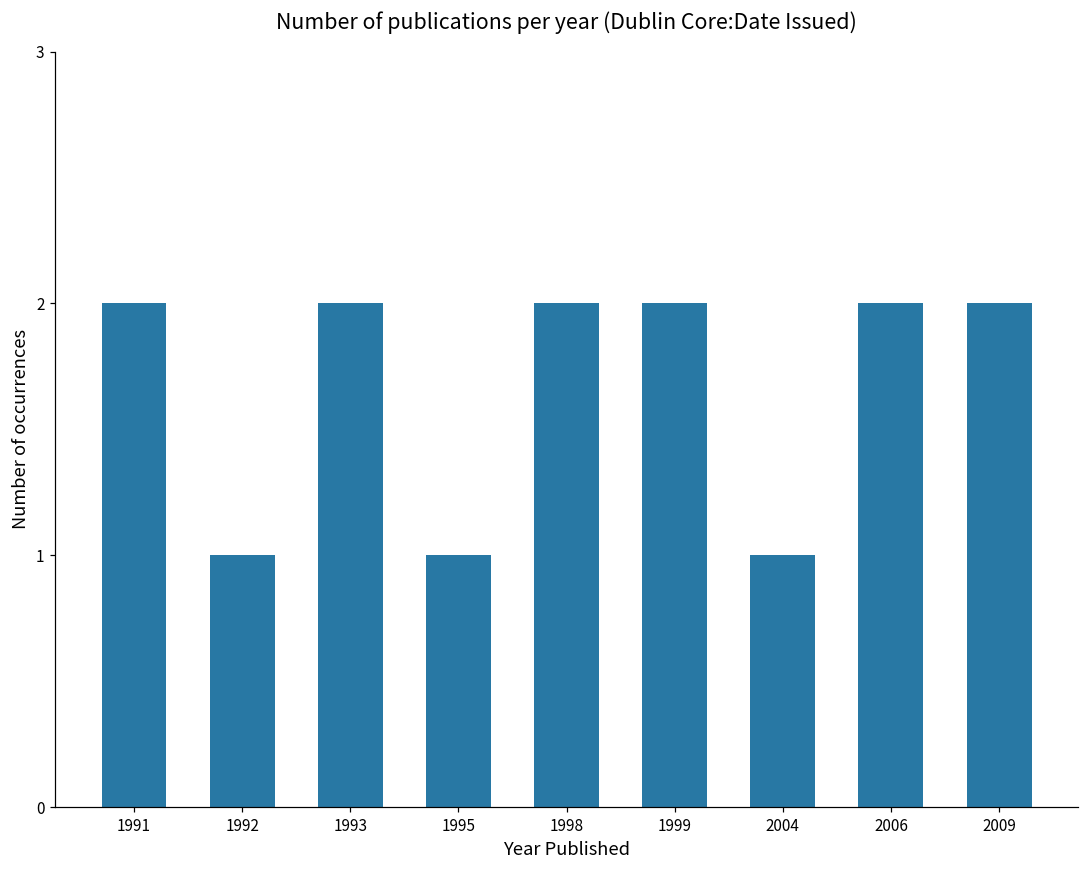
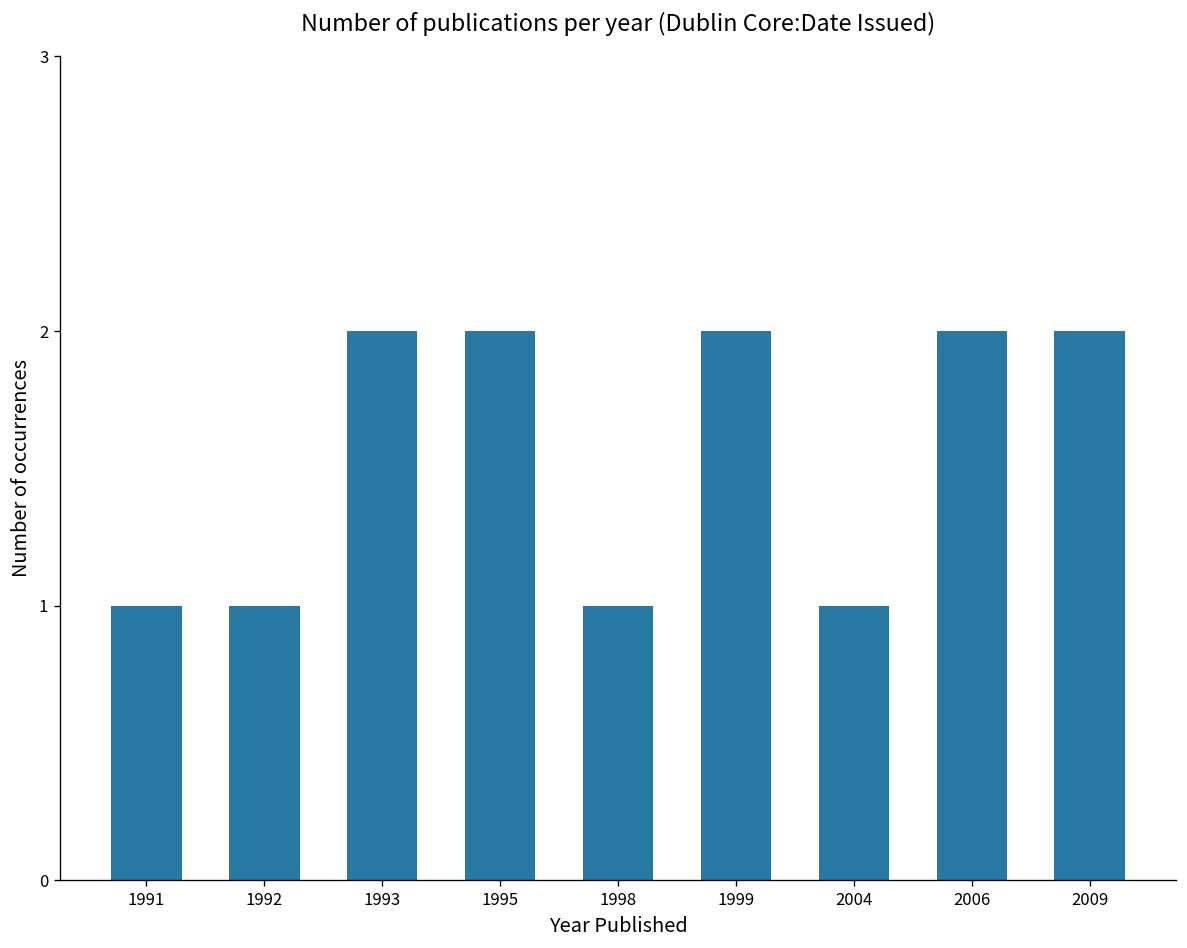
  {
-   "1991": 2,
+   "1991": 1,
    "1992": 1,
    "1993": 2,
-   "1995": 1,
-   "1998": 2,
+   "1995": 2,
+   "1998": 1,
    "1999": 2,
    "2004": 1,
    "2006": 2,
    "2009": 2
  }
